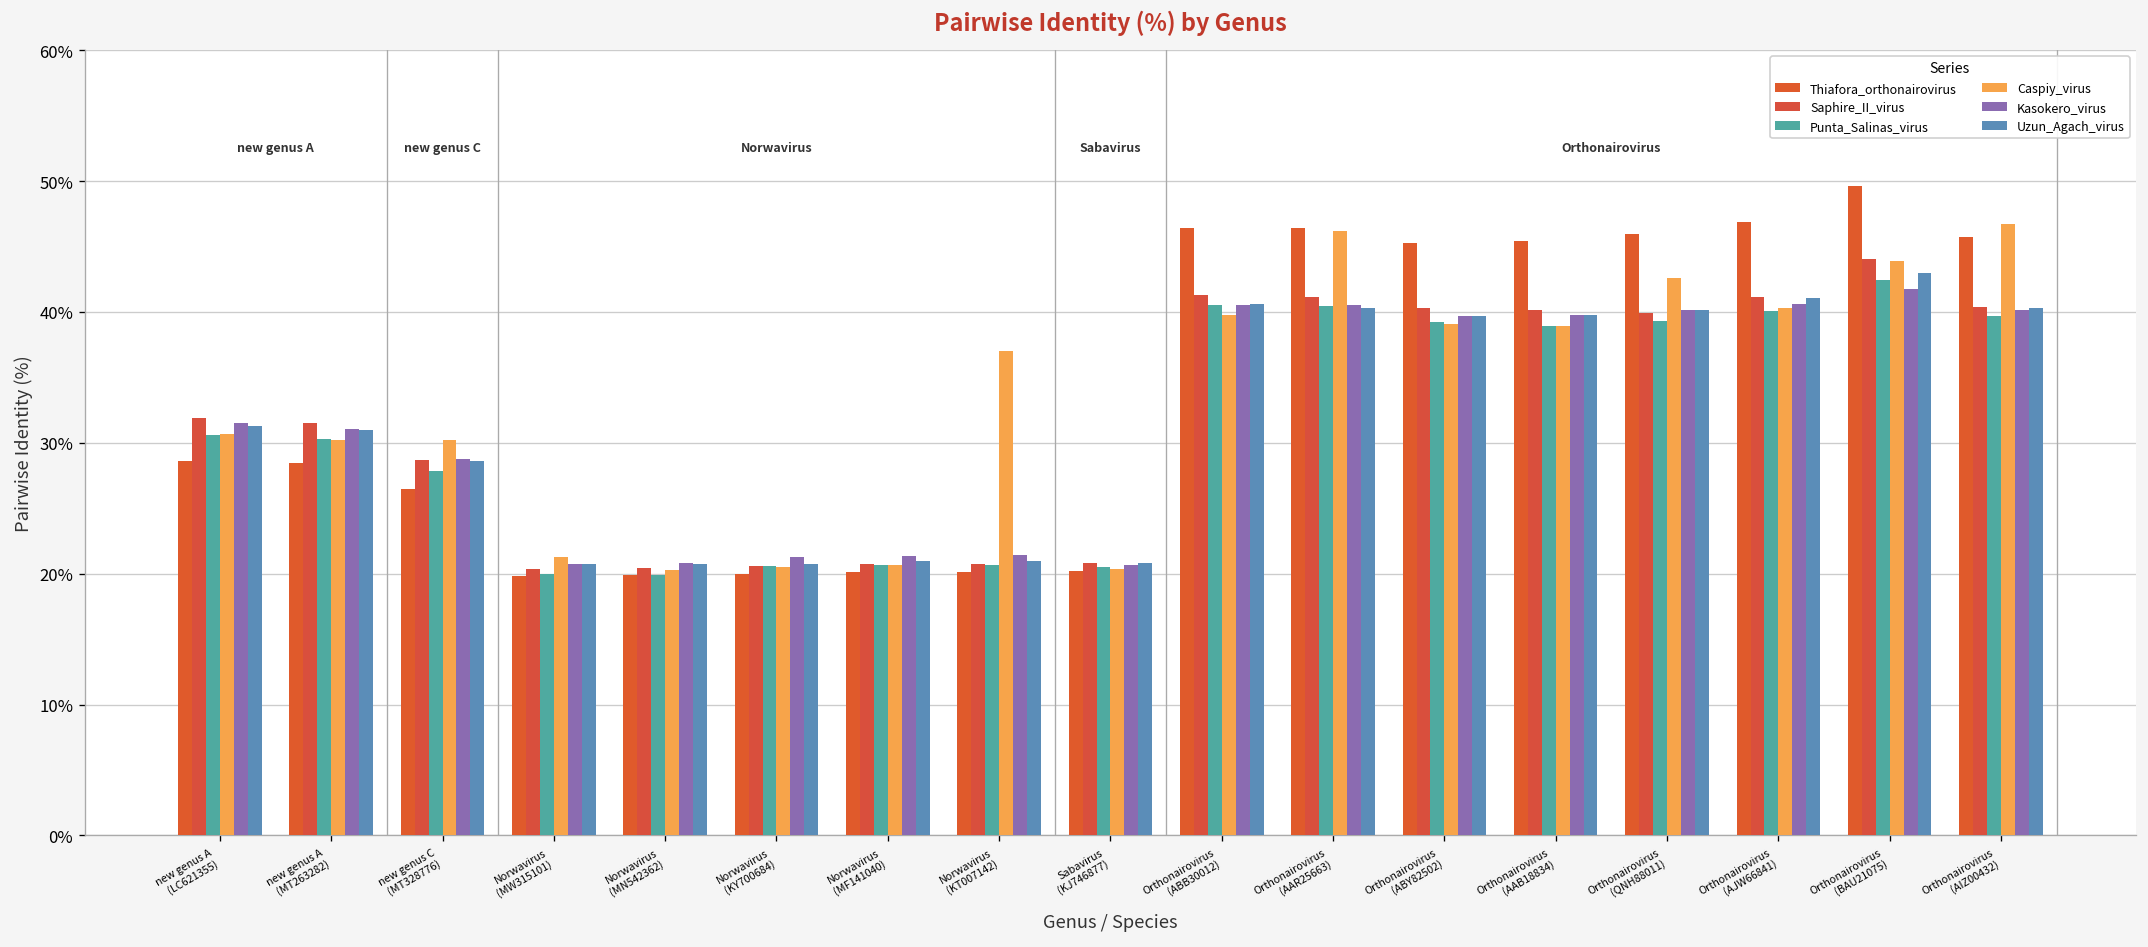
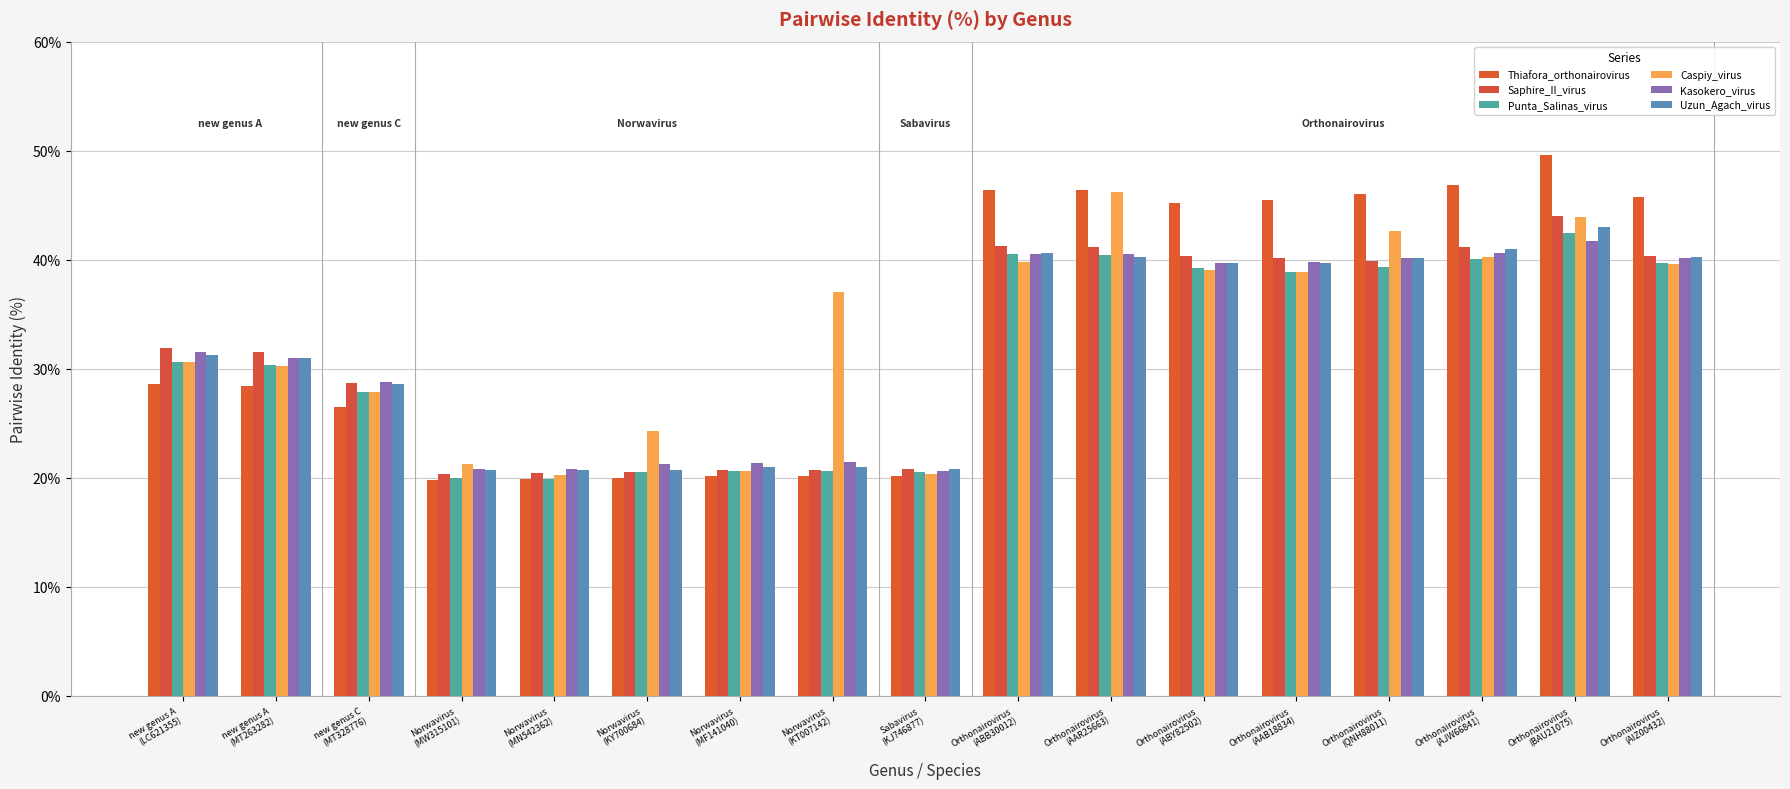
  {
    "Caspiy_virus": {
      "new genus A (LC621355)": "30.6%",
      "new genus A (MT263282)": "30.2%",
-     "new genus C (MT328776)": "30.2%",
+     "new genus C (MT328776)": "27.9%",
      "Norwavirus (MW315101)": "21.3%",
      "Norwavirus (MN542362)": "20.3%",
-     "Norwavirus (KY700684)": "20.5%",
+     "Norwavirus (KY700684)": "24.3%",
      "Norwavirus (MF141040)": "20.7%",
      "Norwavirus (KT007142)": "37.1%",
      "Sabavirus (KJ746877)": "20.4%",
      "Orthonairovirus (ABB30012)": "39.8%",
      "Orthonairovirus (AAR25663)": "46.2%",
      "Orthonairovirus (ABY82502)": "39.1%",
      "Orthonairovirus (AAB18834)": "38.9%",
      "Orthonairovirus (QNH88011)": "42.6%",
      "Orthonairovirus (AJW66841)": "40.3%",
      "Orthonairovirus (BAU21075)": "43.9%",
-     "Orthonairovirus (AIZ00432)": "46.7%"
+     "Orthonairovirus (AIZ00432)": "39.6%"
    }
  }
